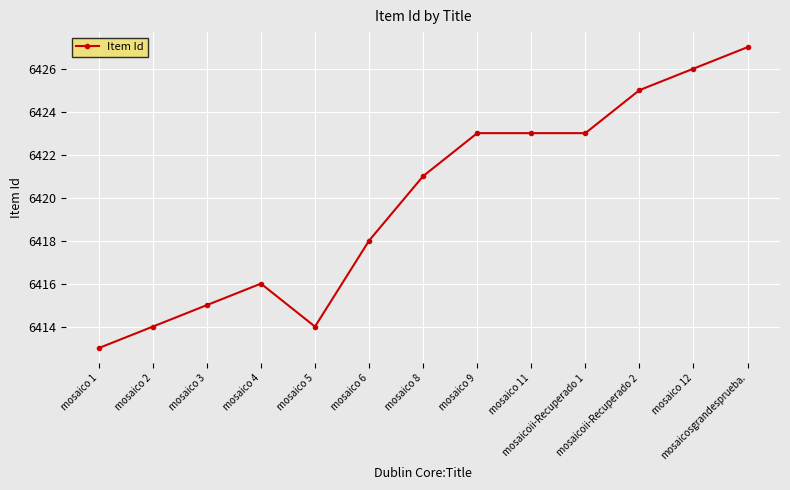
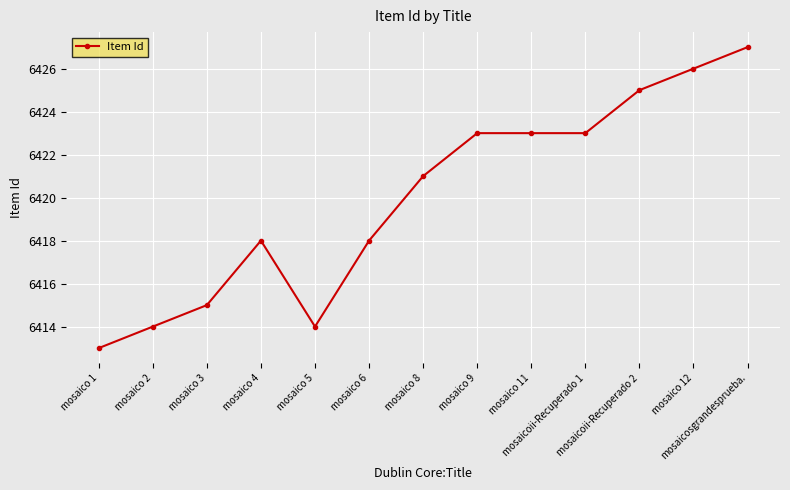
  {
    "mosaico 1": 6413,
    "mosaico 2": 6414,
    "mosaico 3": 6415,
-   "mosaico 4": 6416,
+   "mosaico 4": 6418,
    "mosaico 5": 6414,
    "mosaico 6": 6418,
    "mosaico 8": 6421,
    "mosaico 9": 6423,
    "mosaico 11": 6423,
    "mosaicoii-Recuperado 1": 6423,
    "mosaicoii-Recuperado 2": 6425,
    "mosaico 12": 6426,
    "mosaicosgrandesprueba.": 6427
  }
